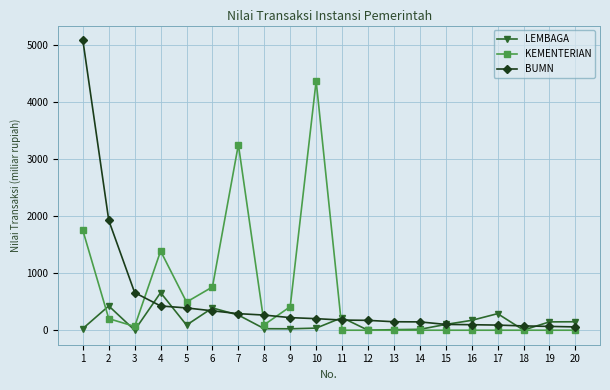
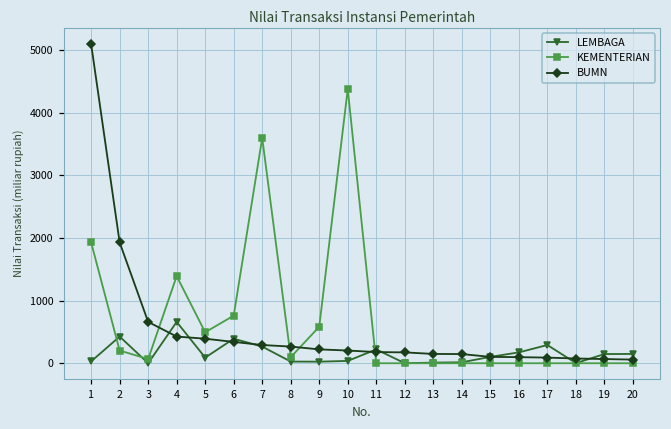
  {
    "KEMENTERIAN": {
-     "1": 1800,
+     "1": 1900,
      "2": 200,
      "3": 100,
      "4": 1400,
      "5": 500,
      "6": 800,
-     "7": 3300,
+     "7": 3600,
      "8": 100,
-     "9": 400,
+     "9": 600,
      "10": 4400,
      "11": 0,
      "15": 0,
      "16": 0,
      "17": 0,
      "19": 0,
      "20": 0
    }
  }
